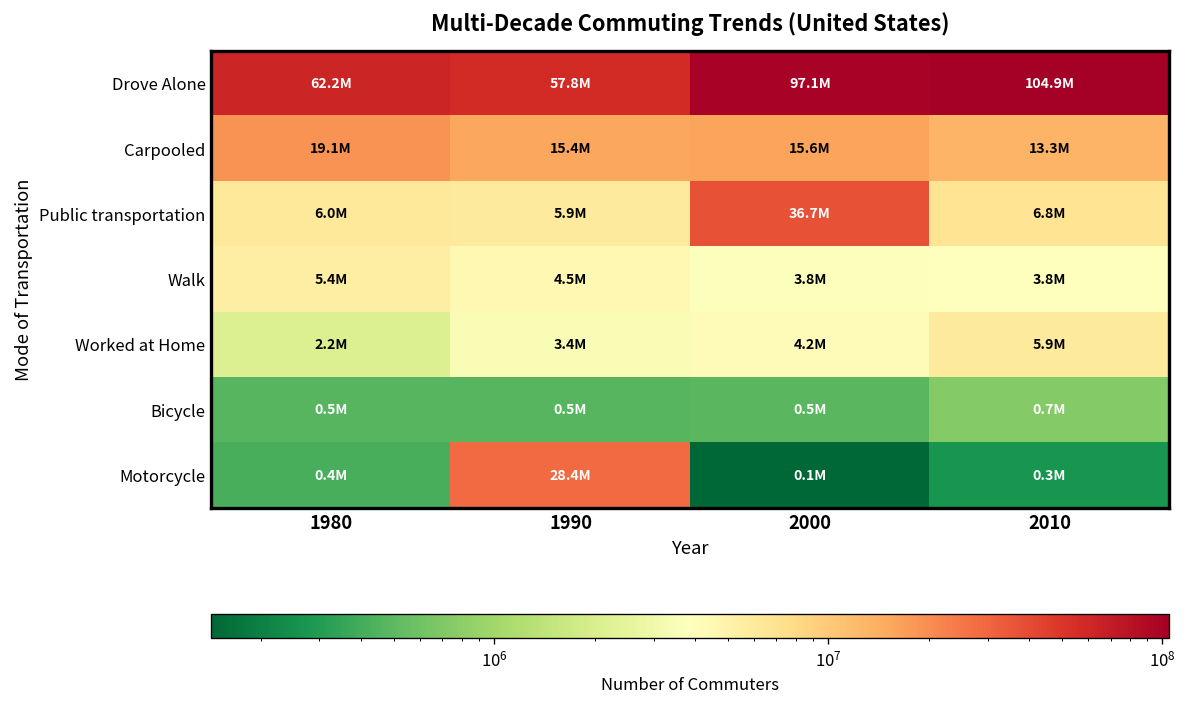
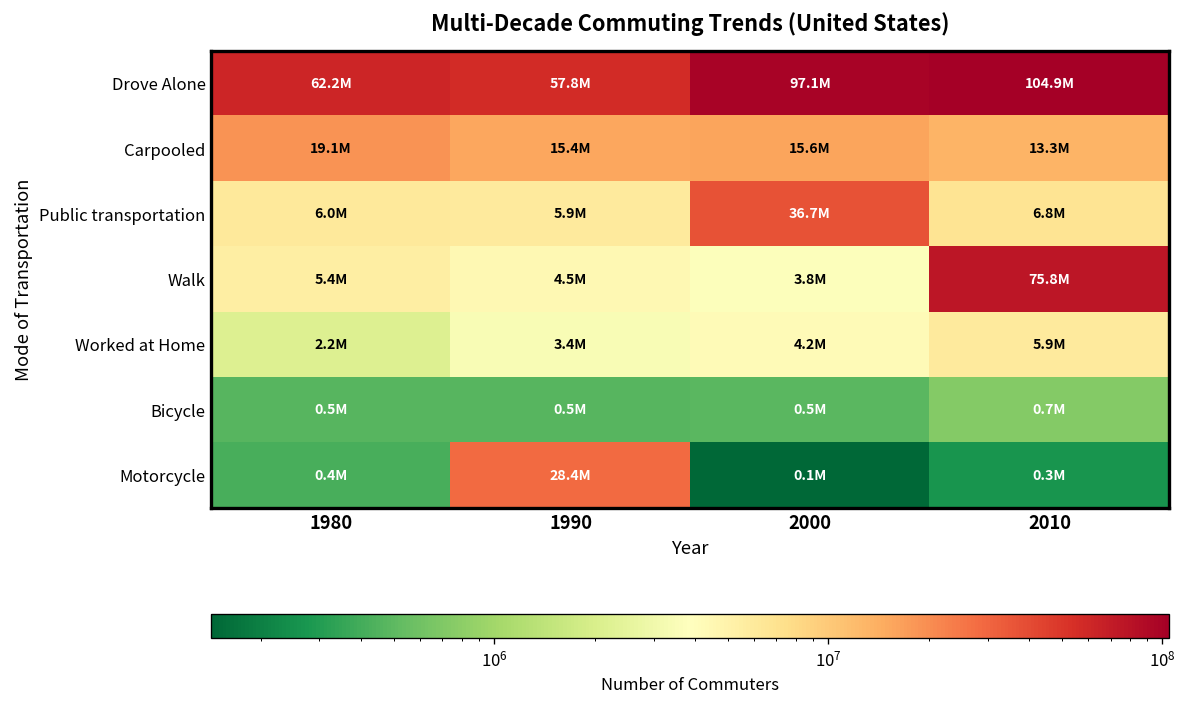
  {
    "Drove Alone": {
      "1980": "62.2M",
      "1990": "57.8M",
      "2000": "97.1M",
      "2010": "104.9M"
    },
    "Carpooled": {
      "1980": "19.1M",
      "1990": "15.4M",
      "2000": "15.6M",
      "2010": "13.3M"
    },
    "Public transportation": {
      "1980": "6.0M",
      "1990": "5.9M",
      "2000": "36.7M",
      "2010": "6.8M"
    },
    "Walk": {
      "1980": "5.4M",
      "1990": "4.5M",
      "2000": "3.8M",
-     "2010": "3.8M"
+     "2010": "75.8M"
    },
    "Worked at Home": {
      "1980": "2.2M",
      "1990": "3.4M",
      "2000": "4.2M",
      "2010": "5.9M"
    },
    "Bicycle": {
      "1980": "0.5M",
      "1990": "0.5M",
      "2000": "0.5M",
      "2010": "0.7M"
    },
    "Motorcycle": {
      "1980": "0.4M",
      "1990": "28.4M",
      "2000": "0.1M",
      "2010": "0.3M"
    }
  }
